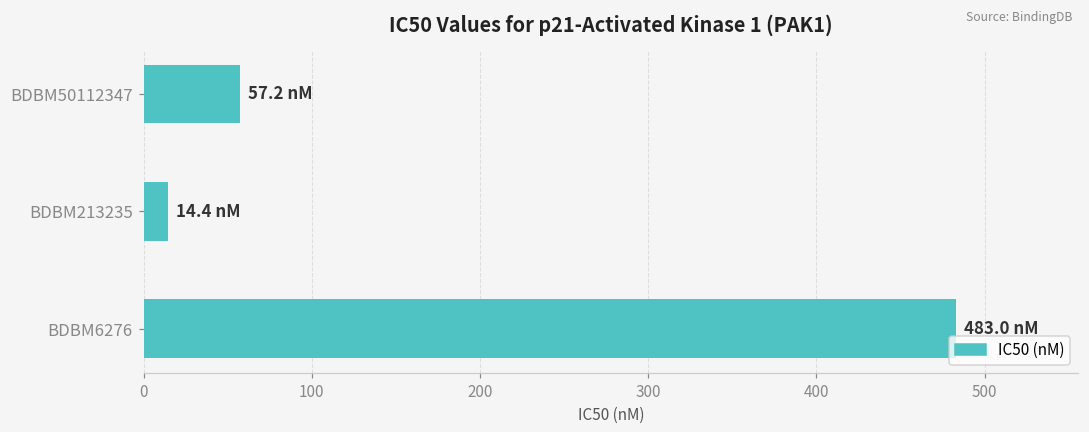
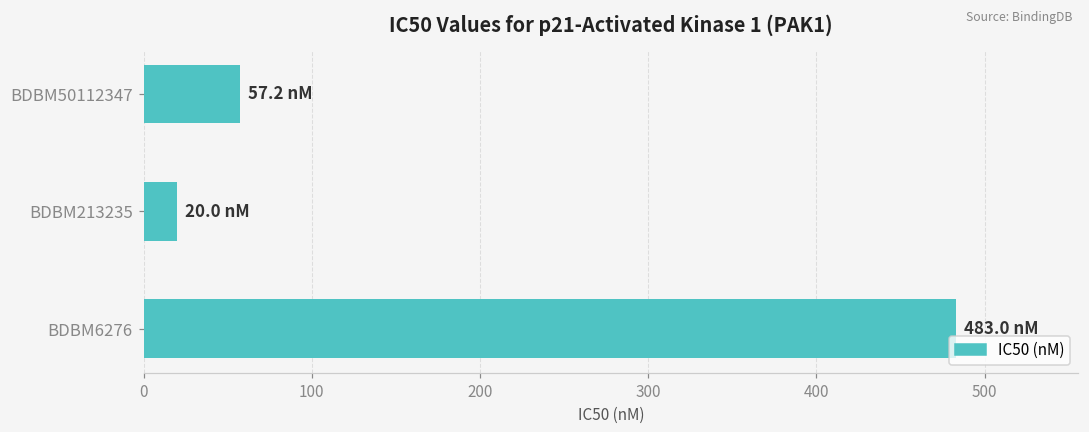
  {
    "BDBM50112347": 57.2,
-   "BDBM213235": 14.4
+   "BDBM213235": 20.0
  }
